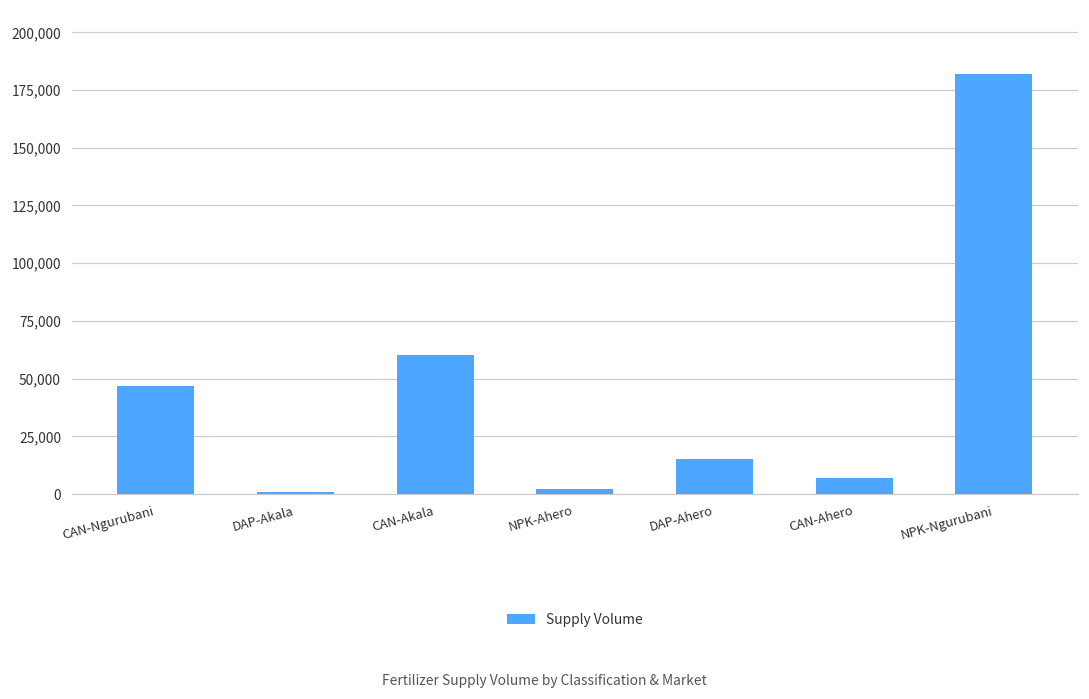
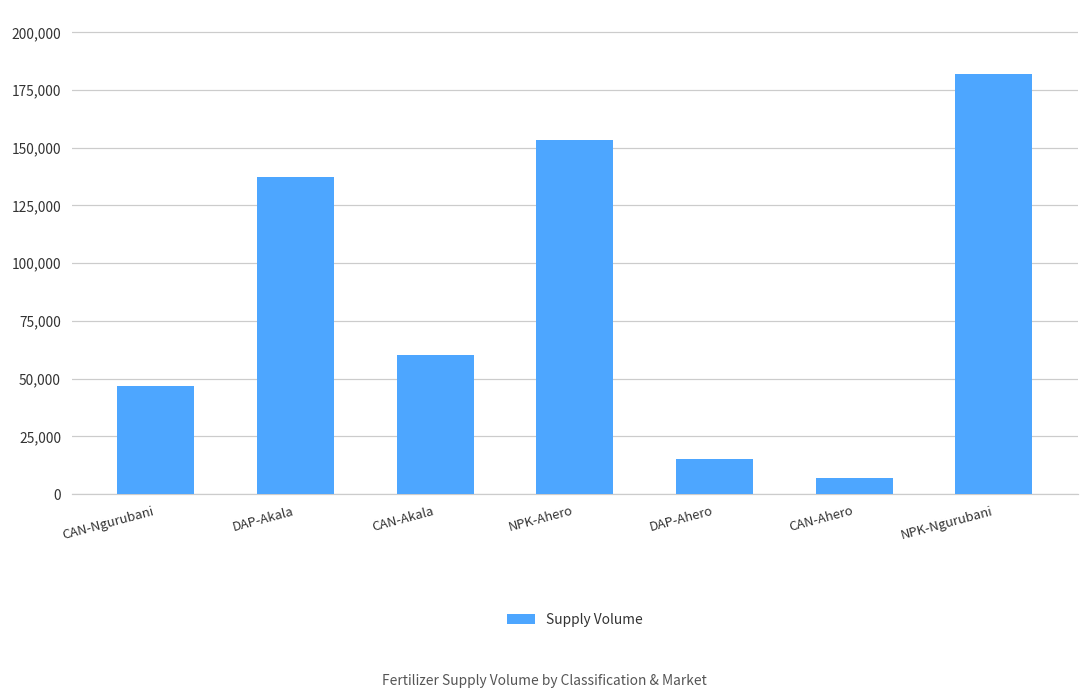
  {
    "CAN-Ngurubani": "47,000",
-   "DAP-Akala": "1,000",
+   "DAP-Akala": "137,000",
    "CAN-Akala": "60,000",
-   "NPK-Ahero": "2,000",
+   "NPK-Ahero": "154,000",
    "DAP-Ahero": "15,000",
    "CAN-Ahero": "7,000",
    "NPK-Ngurubani": "182,000"
  }
